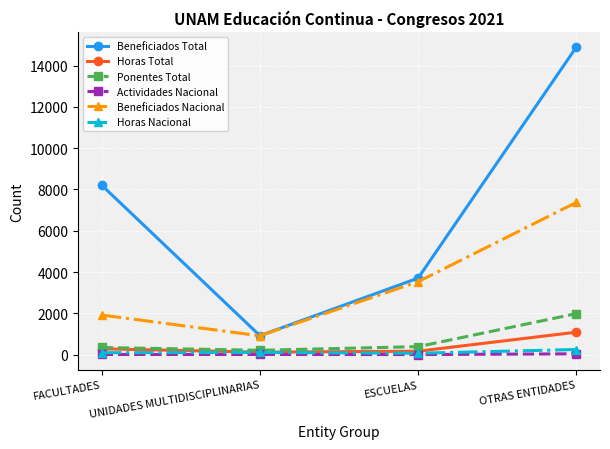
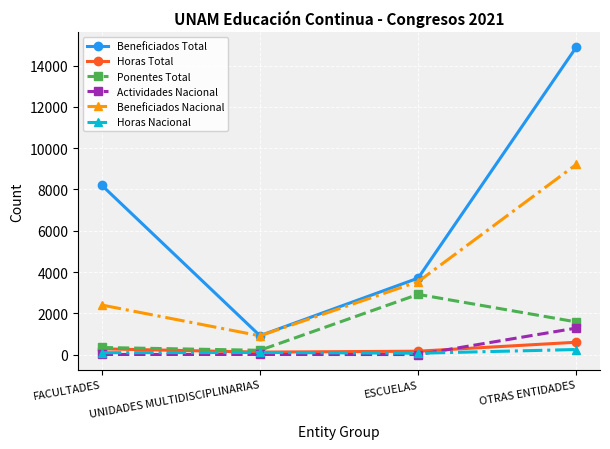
  {
    "Horas Total": {
-     "OTRAS ENTIDADES": 1100
+     "OTRAS ENTIDADES": 600
    },
    "Ponentes Total": {
-     "ESCUELAS": 400,
-     "OTRAS ENTIDADES": 2000
+     "ESCUELAS": 2900,
+     "OTRAS ENTIDADES": 1600
    },
    "Actividades Nacional": {
-     "OTRAS ENTIDADES": 0
+     "OTRAS ENTIDADES": 1300
    },
    "Beneficiados Nacional": {
-     "FACULTADES": 1900,
+     "FACULTADES": 2400,
      "ESCUELAS": 3500,
-     "OTRAS ENTIDADES": 7400
+     "OTRAS ENTIDADES": 9200
    }
  }
